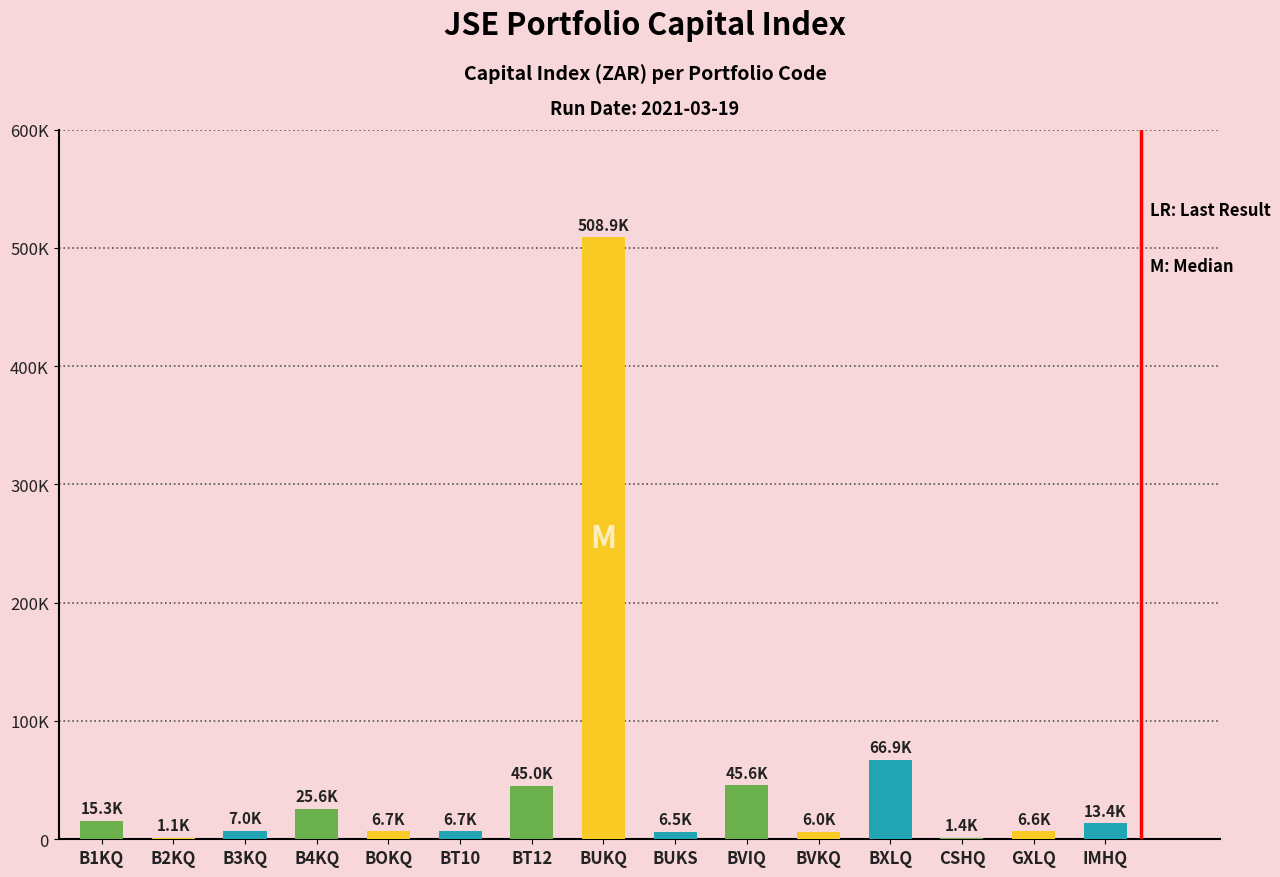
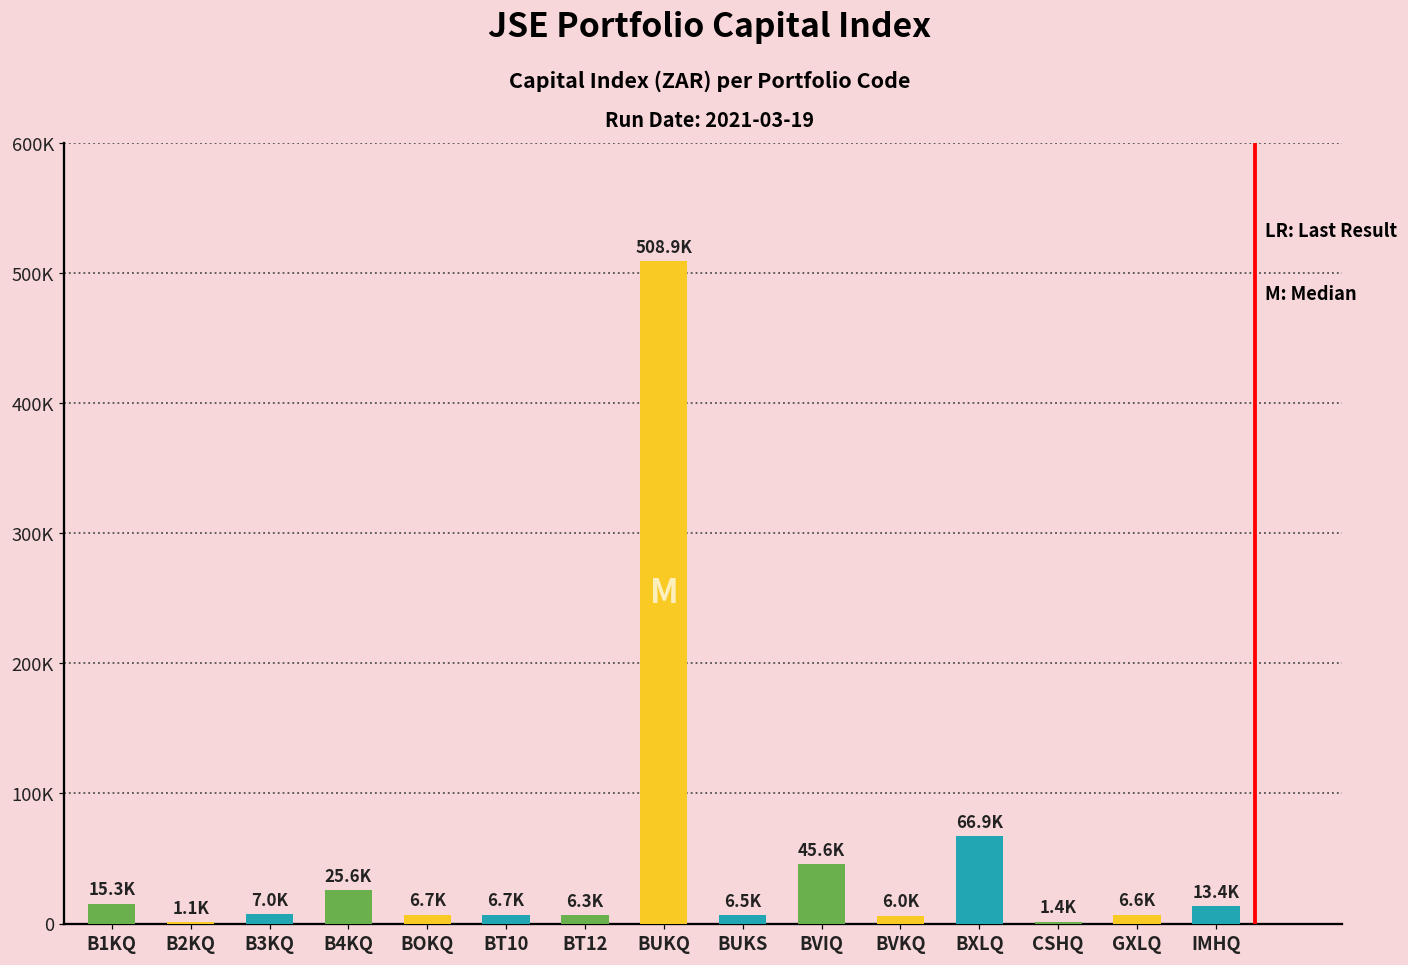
  {
    "B1KQ": "15.3K",
    "B2KQ": "1.1K",
    "B3KQ": "7.0K",
    "B4KQ": "25.6K",
    "BOKQ": "6.7K",
    "BT10": "6.7K",
-   "BT12": "45.0K",
+   "BT12": "6.3K",
    "BUKQ": "508.9K",
    "BUKS": "6.5K",
    "BVIQ": "45.6K",
    "BVKQ": "6.0K",
    "BXLQ": "66.9K",
    "CSHQ": "1.4K",
    "GXLQ": "6.6K",
    "IMHQ": "13.4K"
  }
